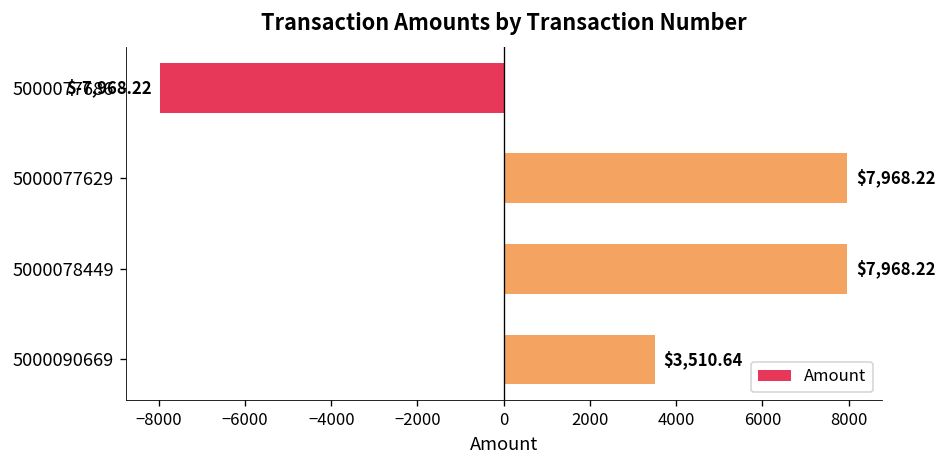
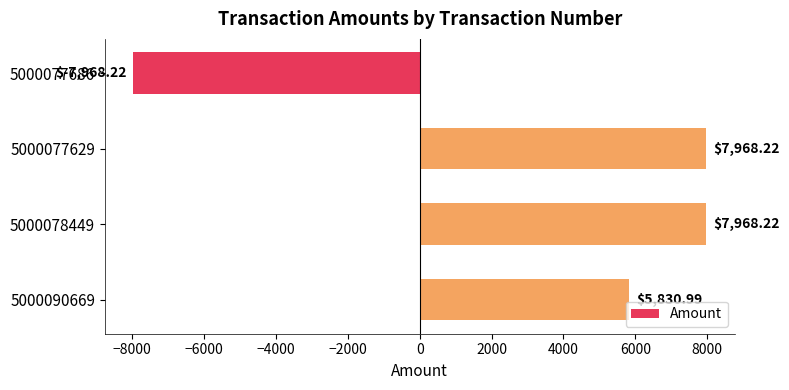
  {
    "5000077686": "$-7,968.22",
    "5000077629": "$7,968.22",
    "5000078449": "$7,968.22",
-   "5000090669": "$3,510.64"
+   "5000090669": "$5,830.99"
  }
